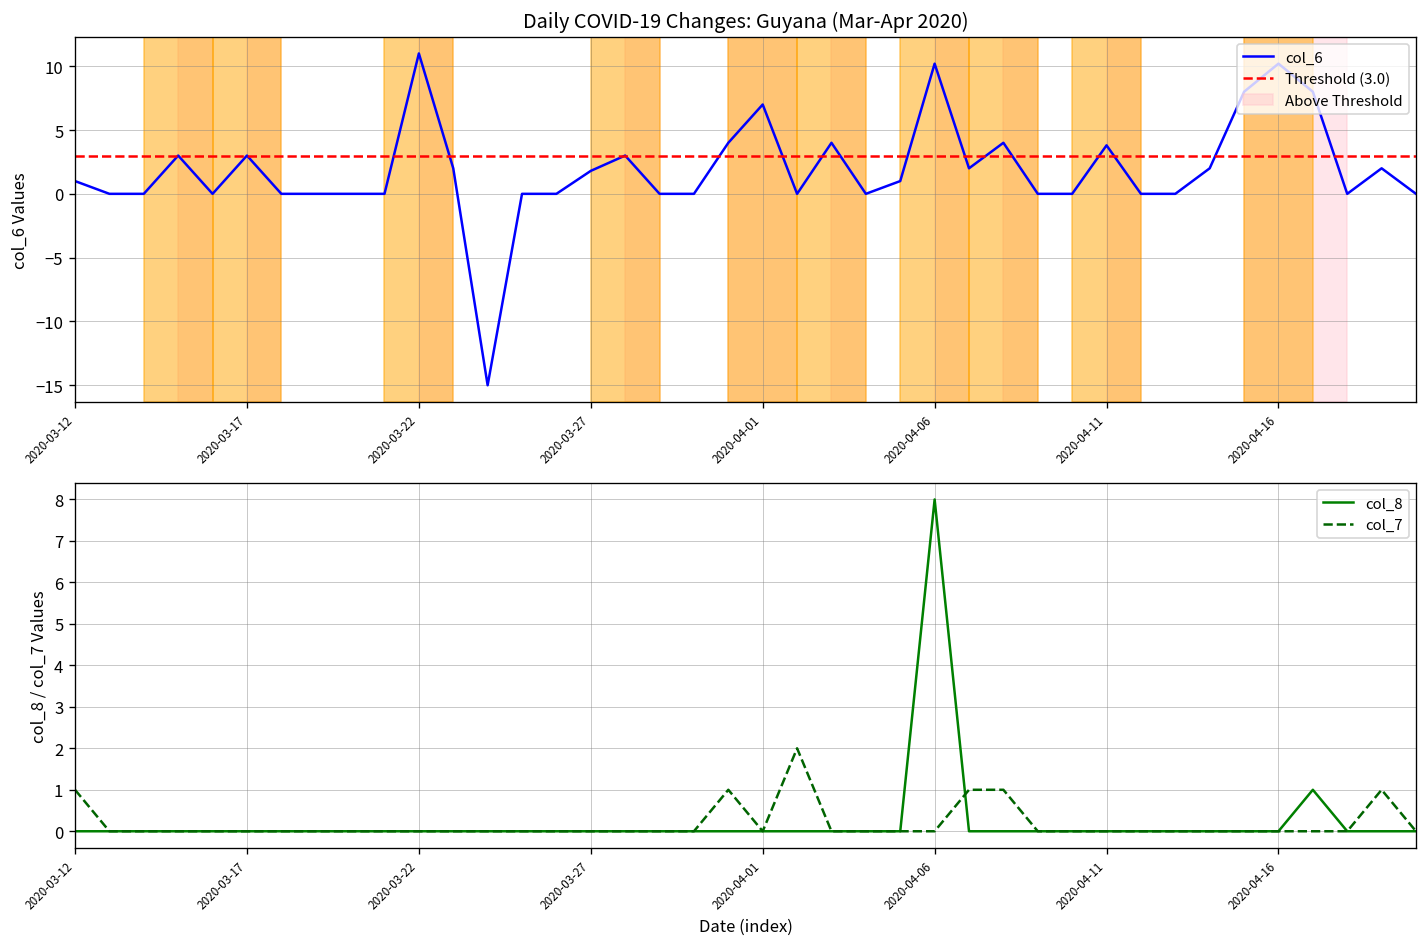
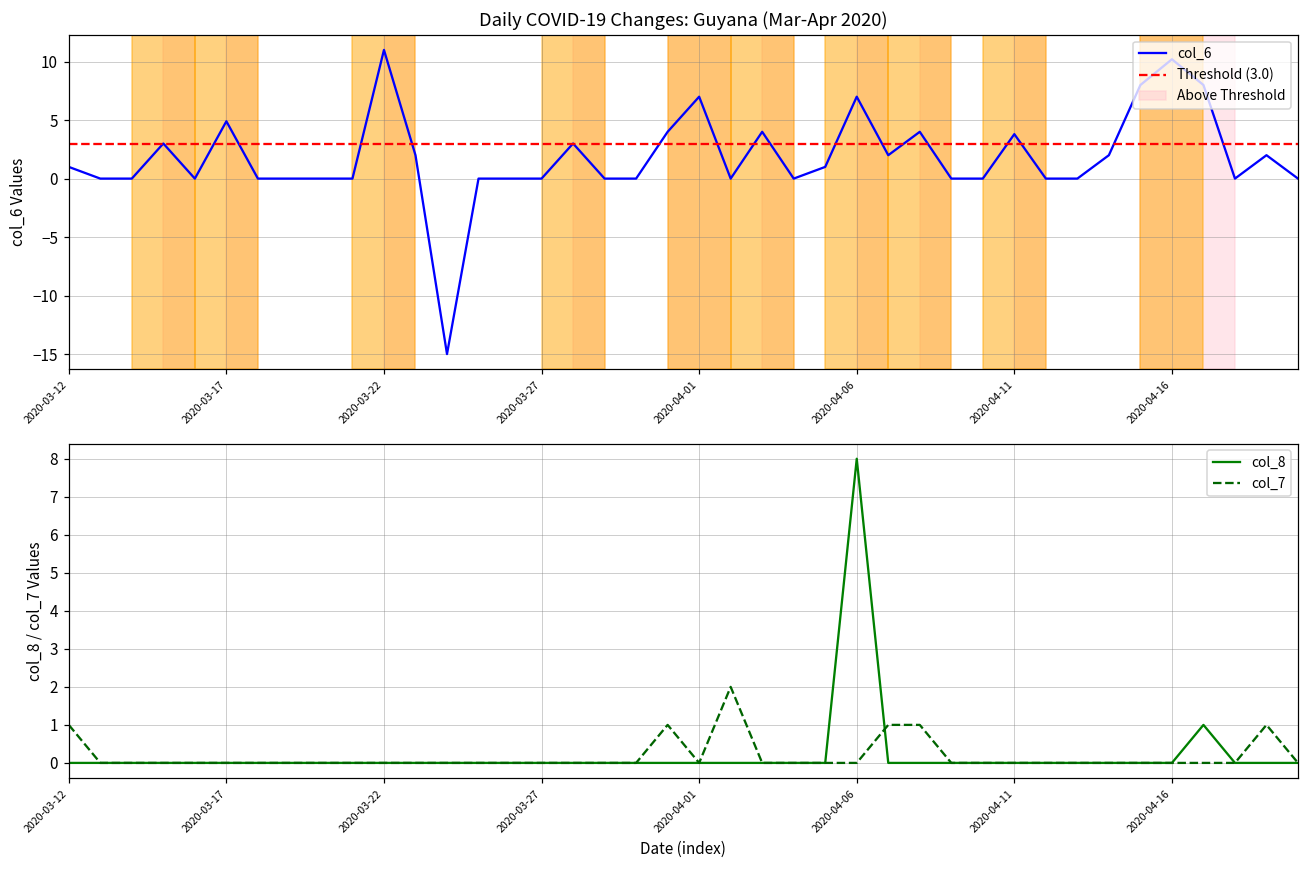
  {
    "Daily COVID-19 Changes: Guyana (Mar-Apr 2020)": {
      "2020-03-12": 1.0,
-     "2020-03-17": 3.0,
+     "2020-03-17": 4.9,
      "2020-03-22": 11.0,
-     "2020-03-27": 1.8,
+     "2020-03-27": 0.0,
      "2020-04-01": 7.0,
-     "2020-04-06": 10.2,
+     "2020-04-06": 7.0,
      "2020-04-11": 3.8
    }
  }
